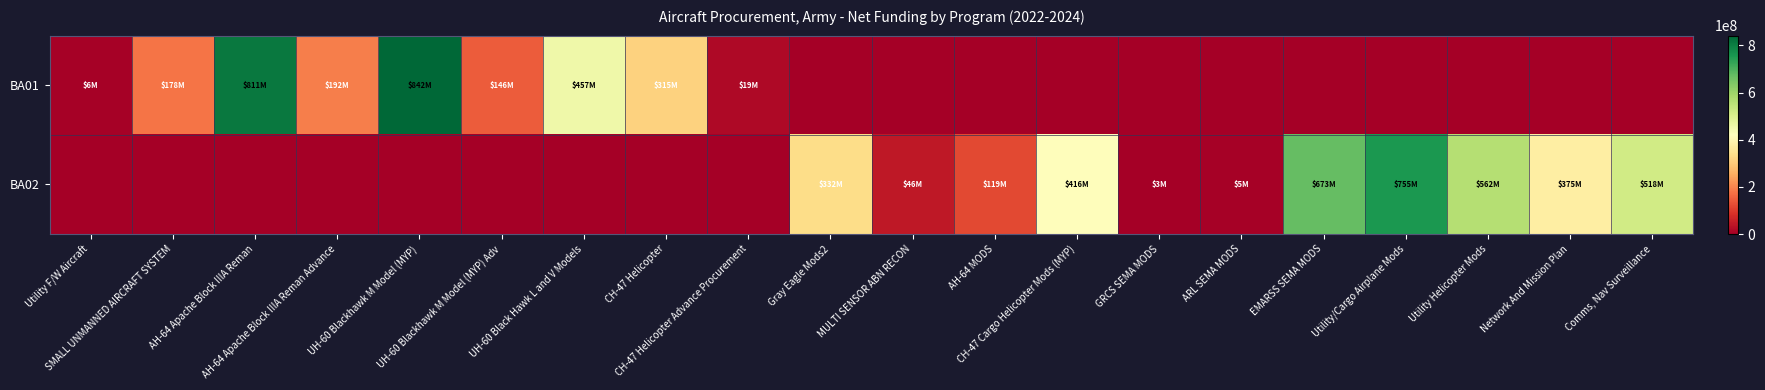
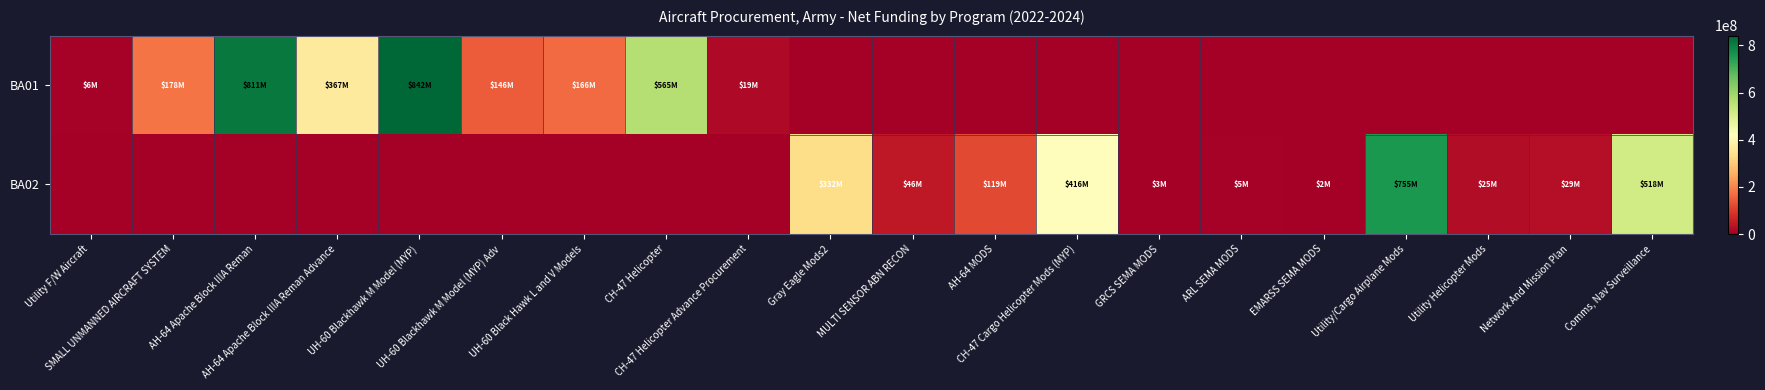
  {
    "BA01": {
      "Utility F/W Aircraft": "$6M",
      "SMALL UNMANNED AIRCRAFT SYSTEM": "$178M",
      "AH-64 Apache Block IIIA Reman": "$811M",
-     "AH-64 Apache Block IIIA Reman Advance": "$192M",
+     "AH-64 Apache Block IIIA Reman Advance": "$367M",
      "UH-60 Blackhawk M Model (MYP)": "$842M",
      "UH-60 Blackhawk M Model (MYP) Adv": "$146M",
-     "UH-60 Black Hawk L and V Models": "$457M",
-     "CH-47 Helicopter": "$315M",
+     "UH-60 Black Hawk L and V Models": "$166M",
+     "CH-47 Helicopter": "$565M",
      "CH-47 Helicopter Advance Procurement": "$19M"
    },
    "BA02": {
      "Gray Eagle Mods2": "$332M",
      "MULTI SENSOR ABN RECON": "$46M",
      "AH-64 MODS": "$119M",
      "CH-47 Cargo Helicopter Mods (MYP)": "$416M",
      "GRCS SEMA MODS": "$3M",
      "ARL SEMA MODS": "$5M",
-     "EMARSS SEMA MODS": "$673M",
+     "EMARSS SEMA MODS": "$2M",
      "Utility/Cargo Airplane Mods": "$755M",
-     "Utility Helicopter Mods": "$562M",
-     "Network And Mission Plan": "$375M",
+     "Utility Helicopter Mods": "$25M",
+     "Network And Mission Plan": "$29M",
      "Comms, Nav Surveillance": "$518M"
    }
  }
